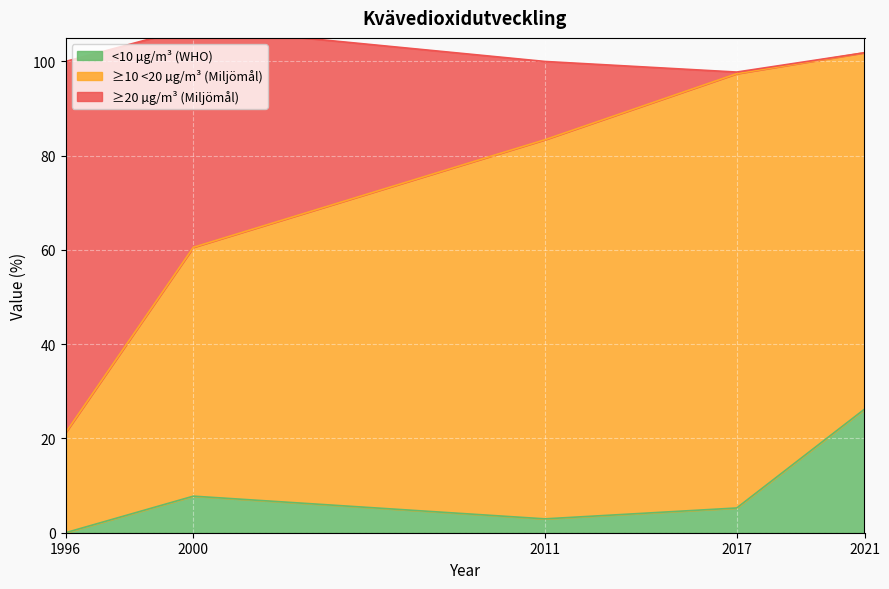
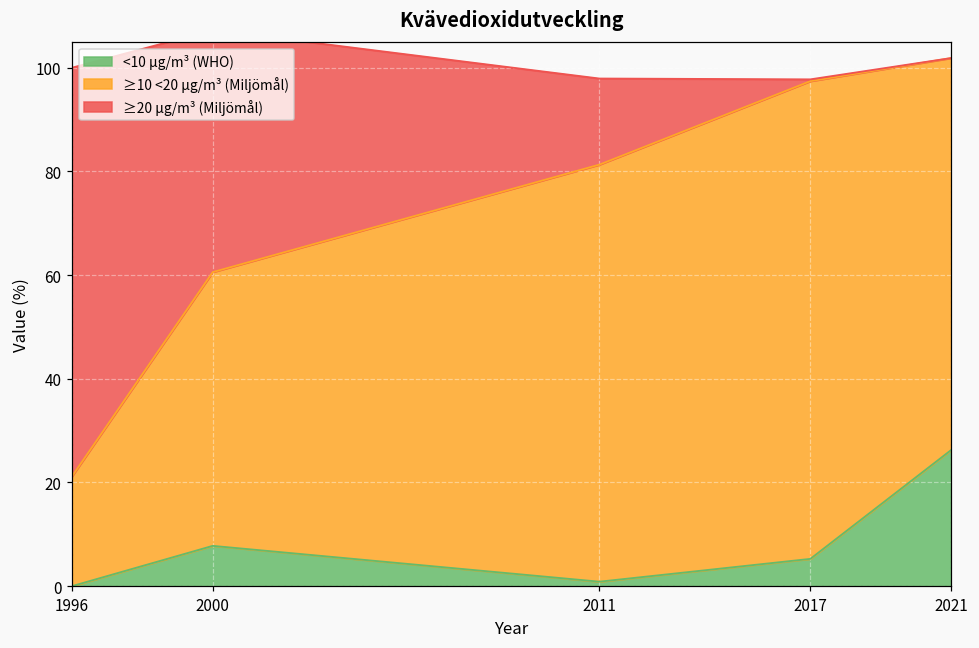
  {
    "<10 µg/m³ (WHO)": {
      "1996": 0,
      "2000": 8,
-     "2011": 3,
+     "2011": 1,
      "2017": 5,
      "2021": 26
    },
    "≥10 <20 µg/m³ (Miljömål)": {
      "1996": 21,
      "2000": 53,
      "2011": 80
    },
    "≥20 µg/m³ (Miljömål)": {
      "1996": 79,
      "2011": 17
    }
  }
